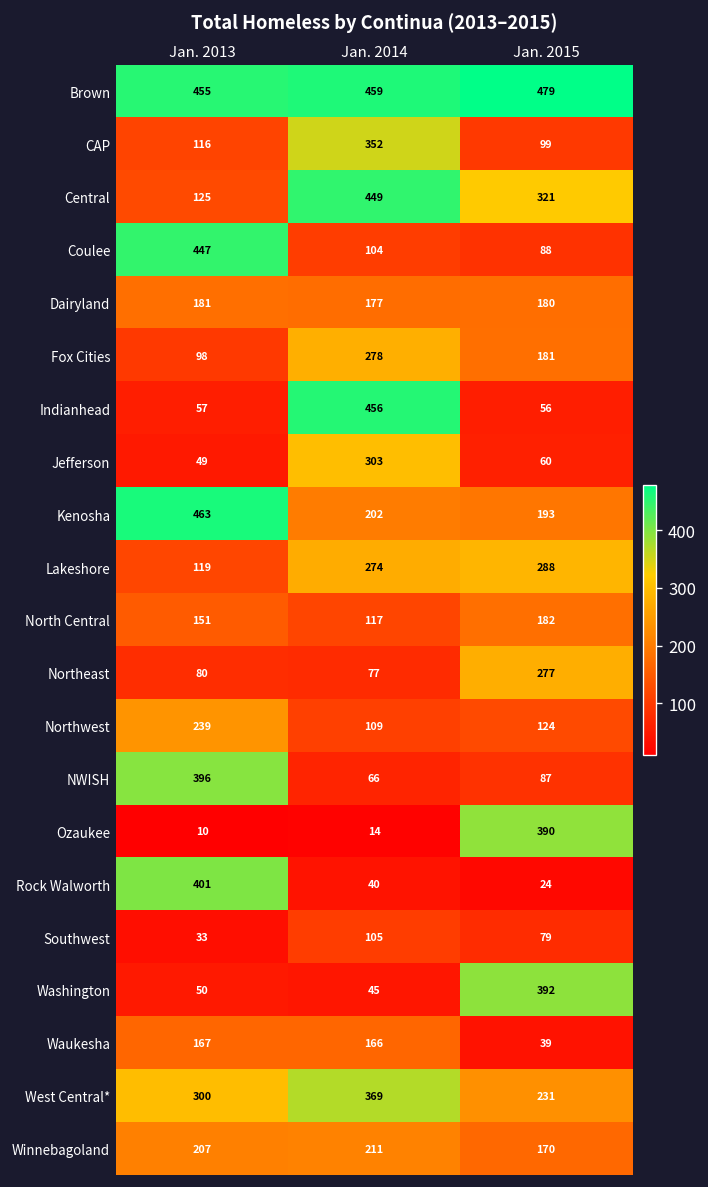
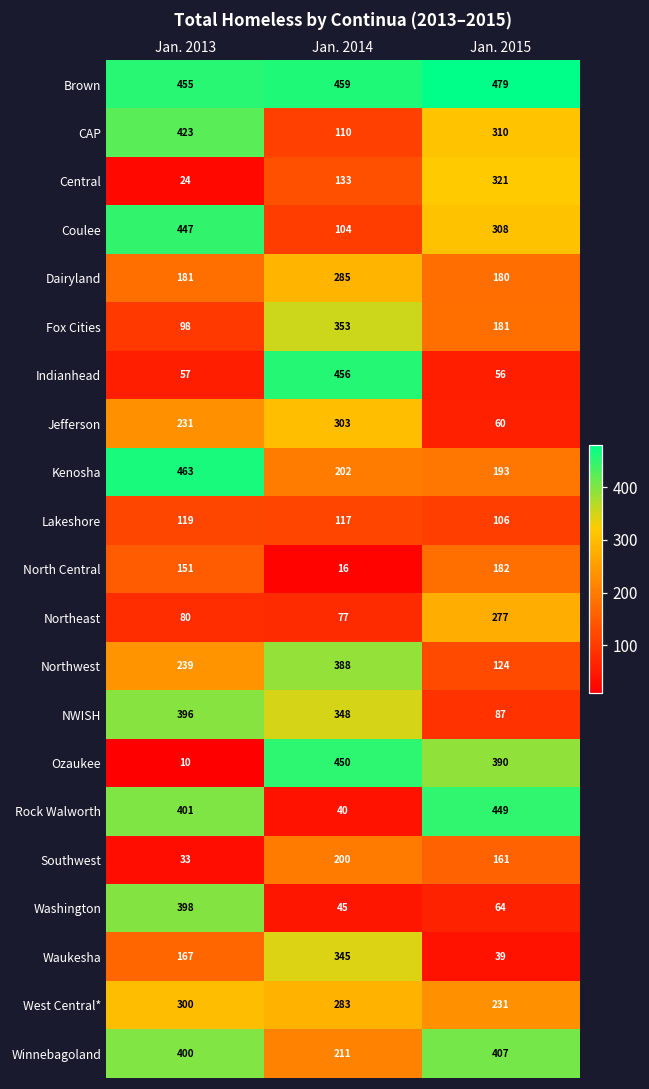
  {
    "Brown": {
      "Jan. 2013": 455,
      "Jan. 2014": 459,
      "Jan. 2015": 479
    },
    "CAP": {
-     "Jan. 2013": 116,
-     "Jan. 2014": 352,
-     "Jan. 2015": 99
+     "Jan. 2013": 423,
+     "Jan. 2014": 110,
+     "Jan. 2015": 310
    },
    "Central": {
-     "Jan. 2013": 125,
-     "Jan. 2014": 449,
+     "Jan. 2013": 24,
+     "Jan. 2014": 133,
      "Jan. 2015": 321
    },
    "Coulee": {
      "Jan. 2013": 447,
      "Jan. 2014": 104,
-     "Jan. 2015": 88
+     "Jan. 2015": 308
    },
    "Dairyland": {
      "Jan. 2013": 181,
-     "Jan. 2014": 177,
+     "Jan. 2014": 285,
      "Jan. 2015": 180
    },
    "Fox Cities": {
      "Jan. 2013": 98,
-     "Jan. 2014": 278,
+     "Jan. 2014": 353,
      "Jan. 2015": 181
    },
    "Indianhead": {
      "Jan. 2013": 57,
      "Jan. 2014": 456,
      "Jan. 2015": 56
    },
    "Jefferson": {
-     "Jan. 2013": 49,
+     "Jan. 2013": 231,
      "Jan. 2014": 303,
      "Jan. 2015": 60
    },
    "Kenosha": {
      "Jan. 2013": 463,
      "Jan. 2014": 202,
      "Jan. 2015": 193
    },
    "Lakeshore": {
      "Jan. 2013": 119,
-     "Jan. 2014": 274,
-     "Jan. 2015": 288
+     "Jan. 2014": 117,
+     "Jan. 2015": 106
    },
    "North Central": {
      "Jan. 2013": 151,
-     "Jan. 2014": 117,
+     "Jan. 2014": 16,
      "Jan. 2015": 182
    },
    "Northeast": {
      "Jan. 2013": 80,
      "Jan. 2014": 77,
      "Jan. 2015": 277
    },
    "Northwest": {
      "Jan. 2013": 239,
-     "Jan. 2014": 109,
+     "Jan. 2014": 388,
      "Jan. 2015": 124
    },
    "NWISH": {
      "Jan. 2013": 396,
-     "Jan. 2014": 66,
+     "Jan. 2014": 348,
      "Jan. 2015": 87
    },
    "Ozaukee": {
      "Jan. 2013": 10,
-     "Jan. 2014": 14,
+     "Jan. 2014": 450,
      "Jan. 2015": 390
    },
    "Rock Walworth": {
      "Jan. 2013": 401,
      "Jan. 2014": 40,
-     "Jan. 2015": 24
+     "Jan. 2015": 449
    },
    "Southwest": {
      "Jan. 2013": 33,
-     "Jan. 2014": 105,
-     "Jan. 2015": 79
+     "Jan. 2014": 200,
+     "Jan. 2015": 161
    },
    "Washington": {
-     "Jan. 2013": 50,
+     "Jan. 2013": 398,
      "Jan. 2014": 45,
-     "Jan. 2015": 392
+     "Jan. 2015": 64
    },
    "Waukesha": {
      "Jan. 2013": 167,
-     "Jan. 2014": 166,
+     "Jan. 2014": 345,
      "Jan. 2015": 39
    },
    "West Central*": {
      "Jan. 2013": 300,
-     "Jan. 2014": 369,
+     "Jan. 2014": 283,
      "Jan. 2015": 231
    },
    "Winnebagoland": {
-     "Jan. 2013": 207,
+     "Jan. 2013": 400,
      "Jan. 2014": 211,
-     "Jan. 2015": 170
+     "Jan. 2015": 407
    }
  }
